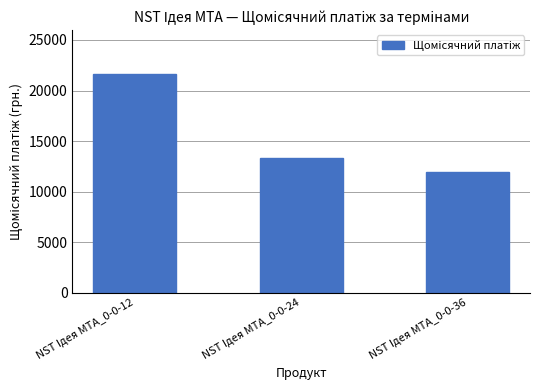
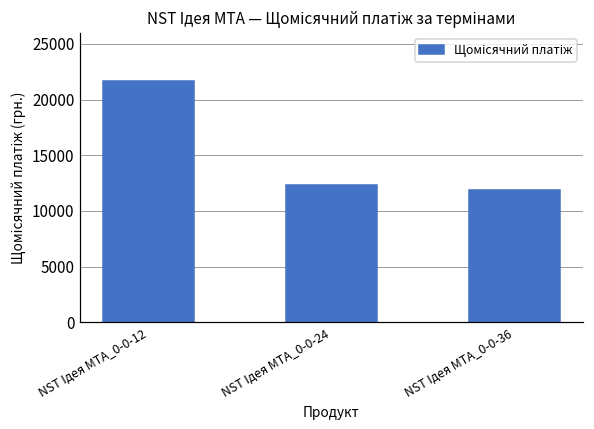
  {
    "NST Ідея MTA_0-0-12": 21700,
-   "NST Ідея MTA_0-0-24": 13300,
+   "NST Ідея MTA_0-0-24": 12300,
    "NST Ідея MTA_0-0-36": 11900
  }
